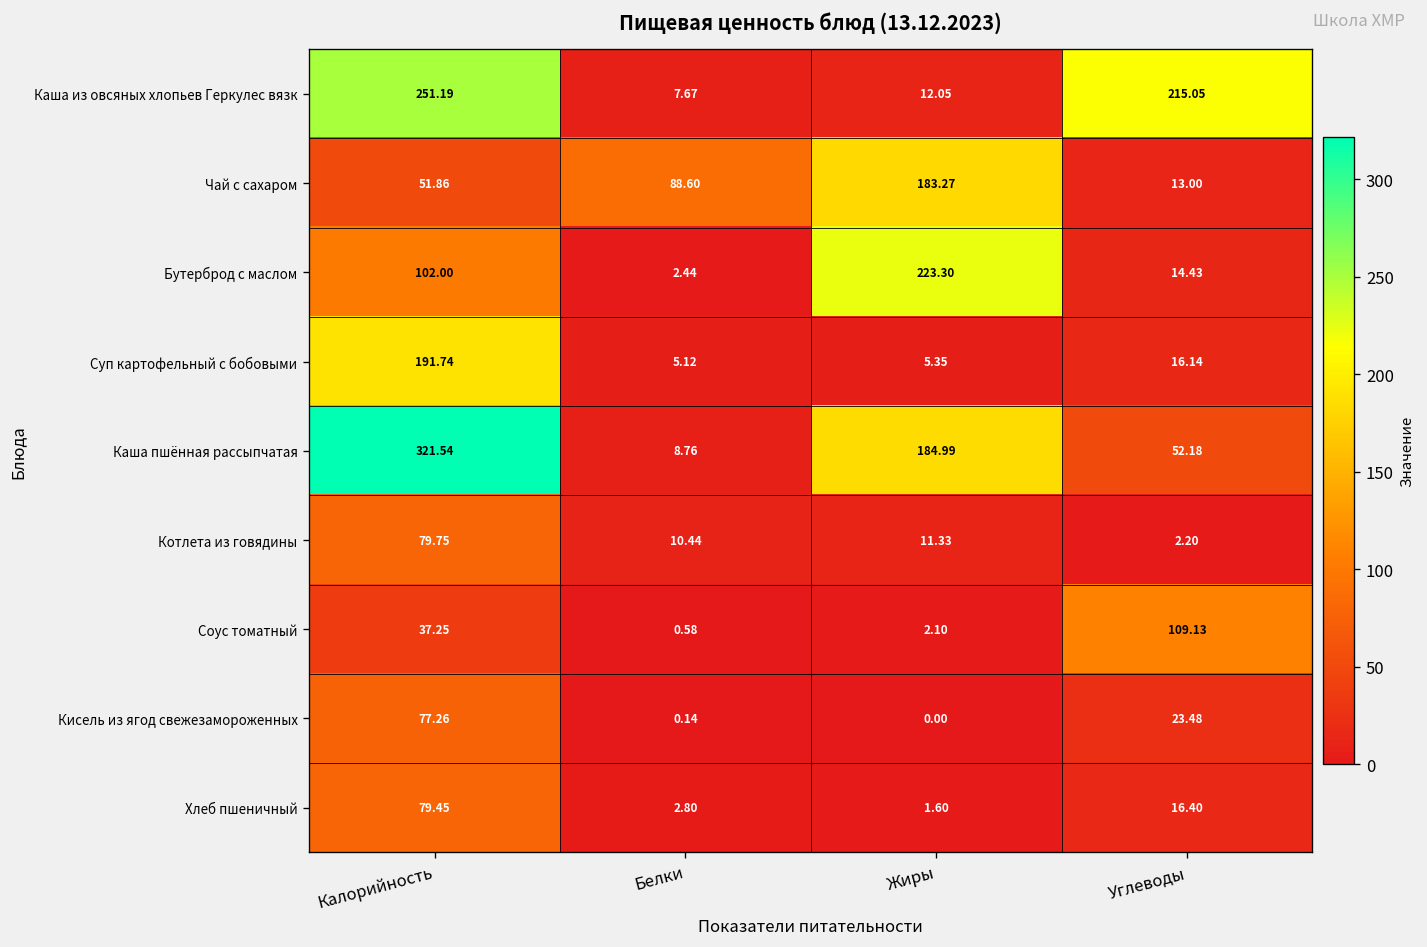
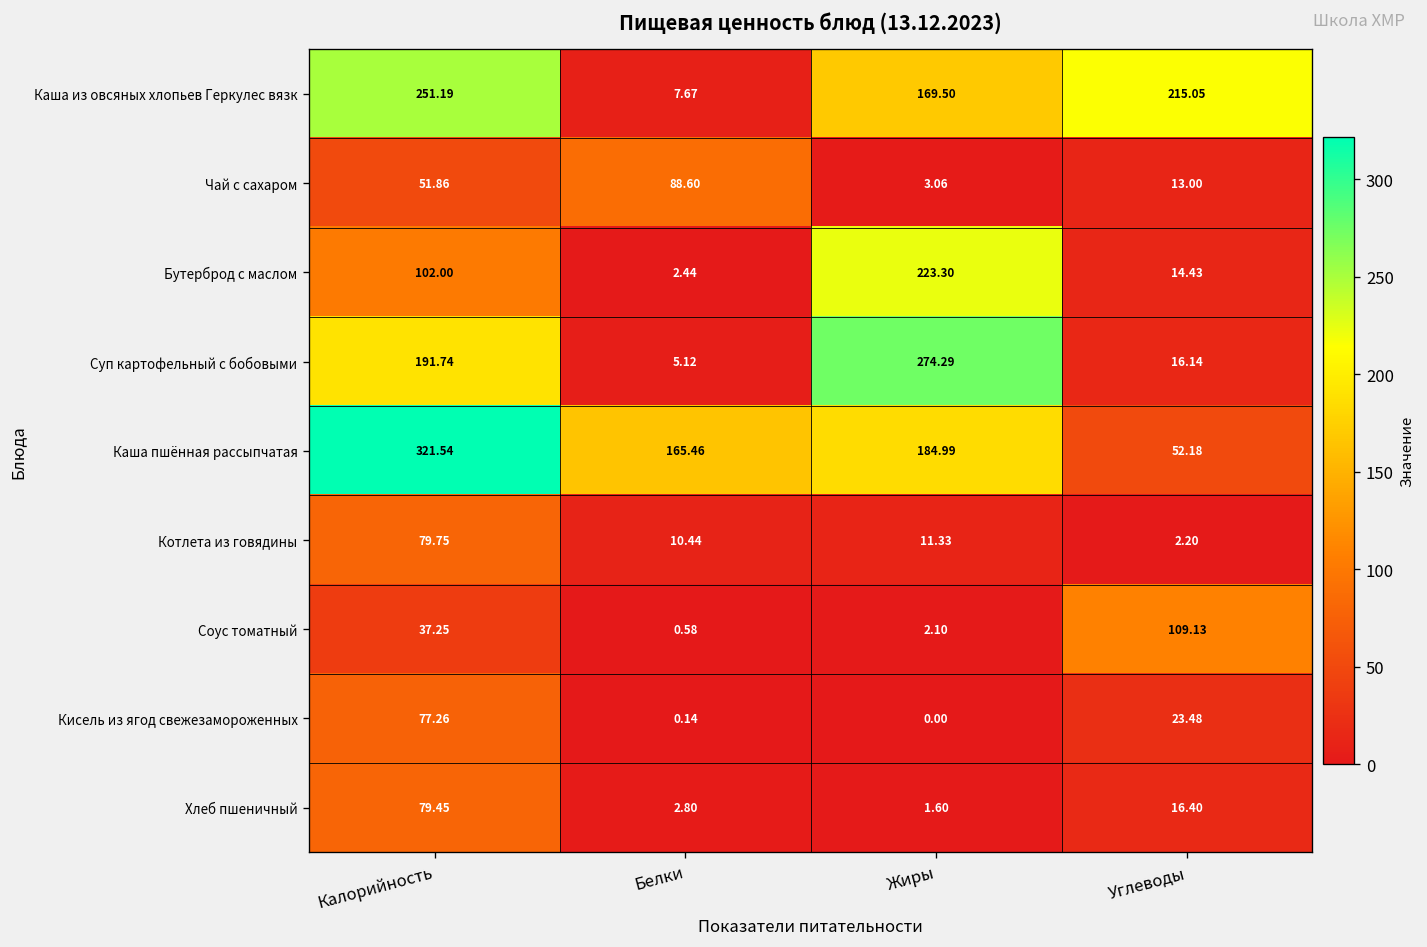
  {
    "Каша из овсяных хлопьев Геркулес вязк": {
      "Калорийность": 251.19,
      "Белки": 7.67,
-     "Жиры": 12.05,
+     "Жиры": 169.50,
      "Углеводы": 215.05
    },
    "Чай с сахаром": {
      "Калорийность": 51.86,
      "Белки": 88.60,
-     "Жиры": 183.27,
+     "Жиры": 3.06,
      "Углеводы": 13.00
    },
    "Бутерброд с маслом": {
      "Калорийность": 102.00,
      "Белки": 2.44,
      "Жиры": 223.30,
      "Углеводы": 14.43
    },
    "Суп картофельный с бобовыми": {
      "Калорийность": 191.74,
      "Белки": 5.12,
-     "Жиры": 5.35,
+     "Жиры": 274.29,
      "Углеводы": 16.14
    },
    "Каша пшённая рассыпчатая": {
      "Калорийность": 321.54,
-     "Белки": 8.76,
+     "Белки": 165.46,
      "Жиры": 184.99,
      "Углеводы": 52.18
    },
    "Котлета из говядины": {
      "Калорийность": 79.75,
      "Белки": 10.44,
      "Жиры": 11.33,
      "Углеводы": 2.20
    },
    "Соус томатный": {
      "Калорийность": 37.25,
      "Белки": 0.58,
      "Жиры": 2.10,
      "Углеводы": 109.13
    },
    "Кисель из ягод свежезамороженных": {
      "Калорийность": 77.26,
      "Белки": 0.14,
      "Жиры": 0.00,
      "Углеводы": 23.48
    },
    "Хлеб пшеничный": {
      "Калорийность": 79.45,
      "Белки": 2.80,
      "Жиры": 1.60,
      "Углеводы": 16.40
    }
  }
